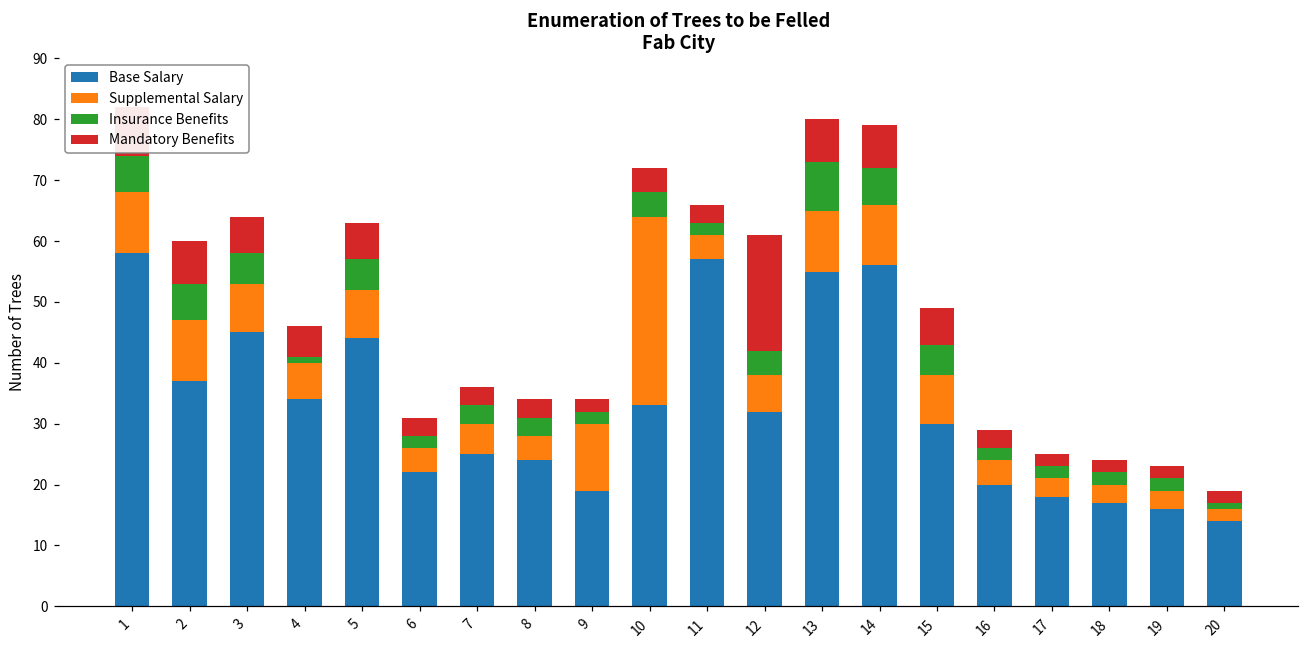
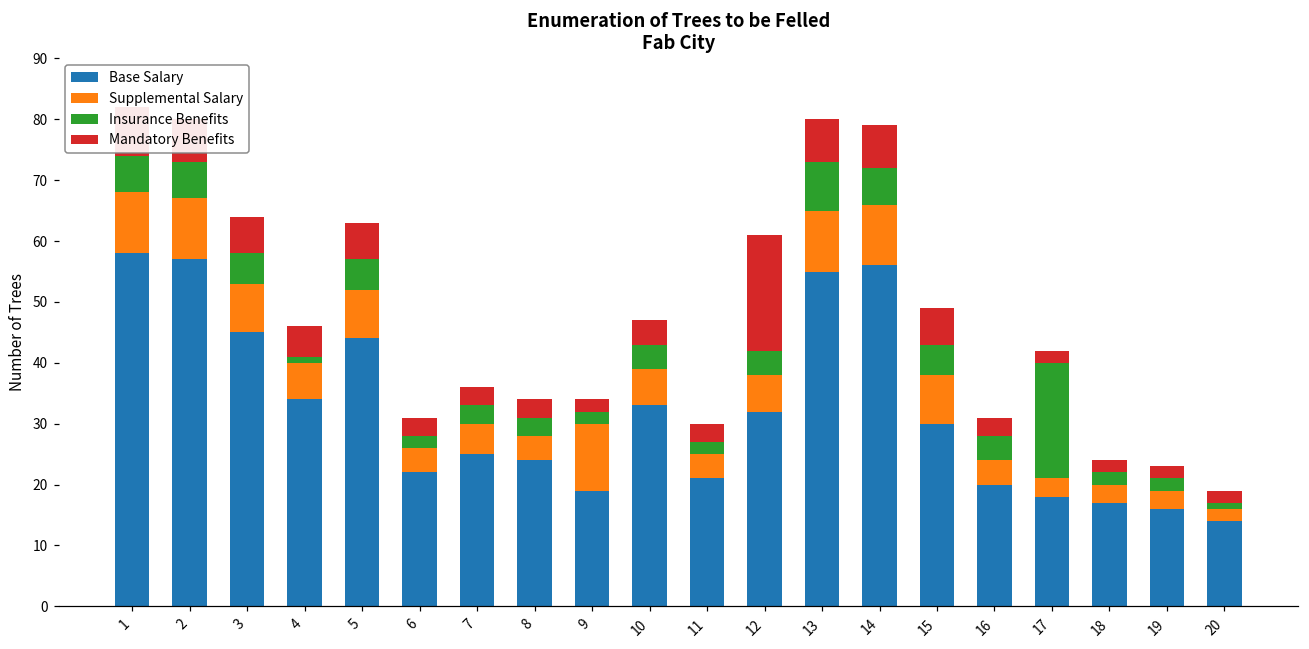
  {
    "Base Salary": {
      "1": 58,
-     "2": 37,
+     "2": 57,
      "3": 45,
      "4": 34,
      "5": 44,
      "6": 22,
      "7": 25,
      "8": 24,
      "9": 19,
      "10": 33,
-     "11": 57,
+     "11": 21,
      "12": 32,
      "13": 55,
      "14": 56,
      "15": 30,
      "16": 20,
      "17": 18,
      "18": 17,
      "19": 16,
      "20": 14
    },
    "Supplemental Salary": {
      "1": 10,
      "2": 10,
      "3": 8,
      "4": 6,
      "5": 8,
      "6": 4,
      "7": 5,
      "8": 4,
      "9": 11,
-     "10": 31,
+     "10": 6,
      "11": 4,
      "12": 6,
      "13": 10,
      "14": 10,
      "15": 8,
      "16": 4,
      "17": 3,
      "18": 3,
      "19": 3,
      "20": 2
    },
    "Insurance Benefits": {
      "1": 6,
      "2": 6,
      "3": 5,
      "4": 1,
      "5": 5,
      "6": 2,
      "7": 3,
      "8": 3,
      "9": 2,
      "10": 4,
      "11": 2,
      "12": 4,
      "13": 8,
      "14": 6,
      "15": 5,
-     "16": 2,
-     "17": 2,
+     "16": 4,
+     "17": 19,
      "18": 2,
      "19": 2,
      "20": 1
    },
    "Mandatory Benefits": {
      "3": 6,
      "4": 5,
      "5": 6,
      "6": 3,
      "7": 3,
      "8": 3,
      "9": 2,
      "10": 4,
      "11": 3,
      "12": 19,
      "13": 7,
      "14": 7,
      "15": 6,
      "16": 3,
      "17": 2,
      "18": 2,
      "19": 2,
      "20": 2
    }
  }
